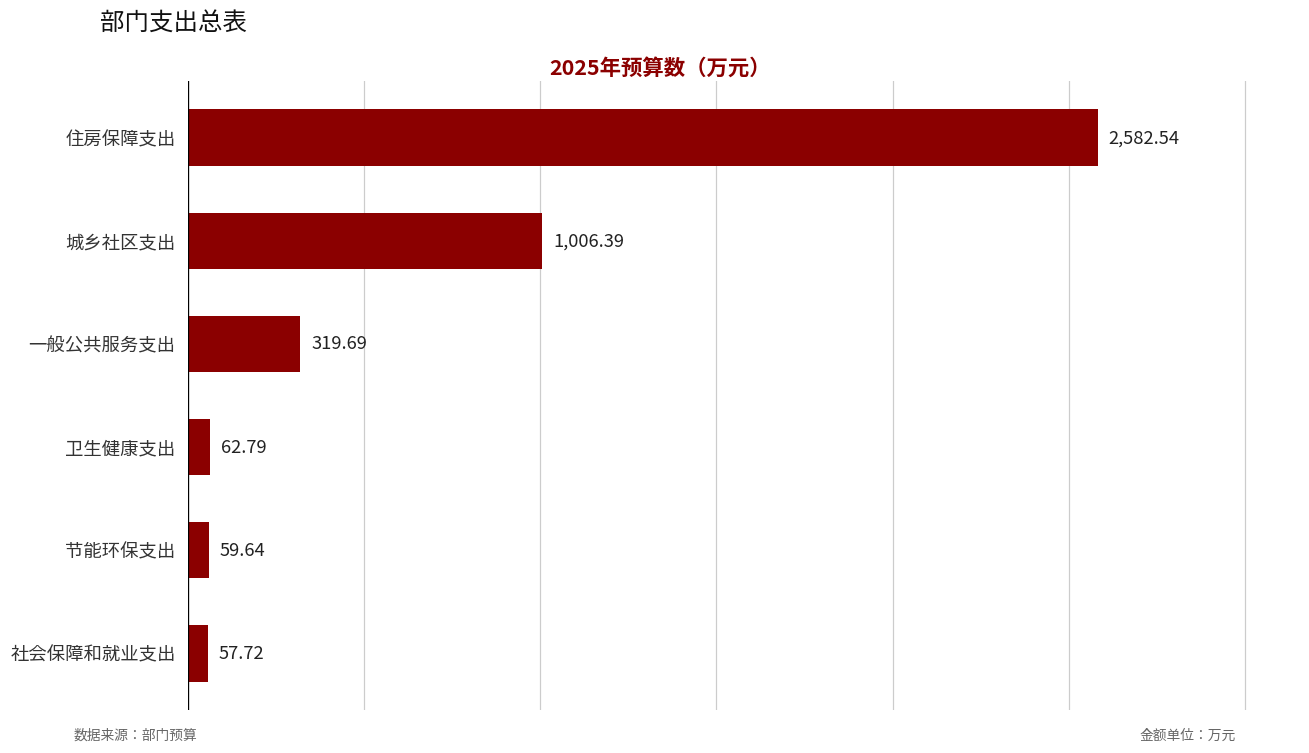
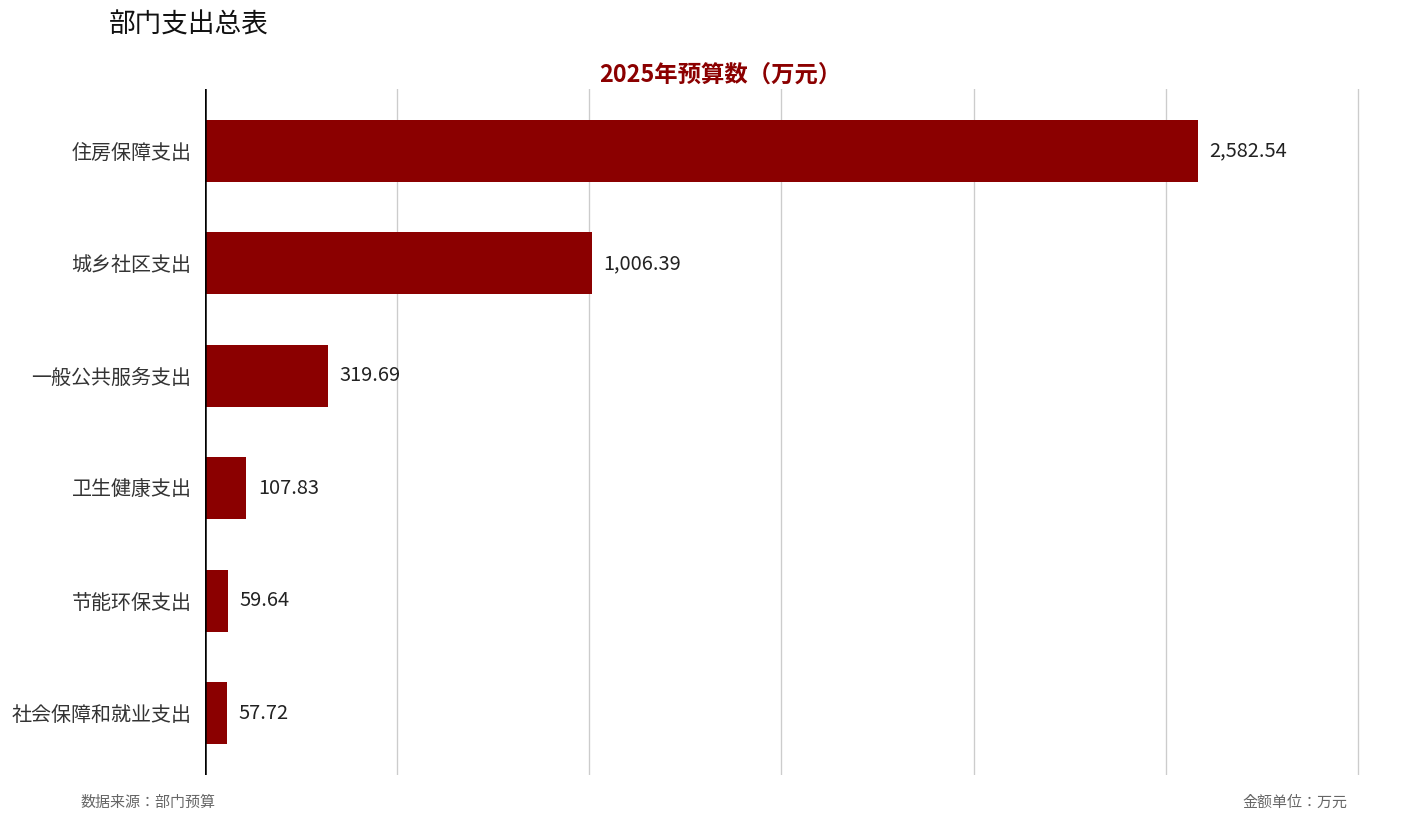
  {
    "住房保障支出": "2,582.54",
    "城乡社区支出": "1,006.39",
    "一般公共服务支出": "319.69",
-   "卫生健康支出": "62.79",
+   "卫生健康支出": "107.83",
    "节能环保支出": "59.64",
    "社会保障和就业支出": "57.72"
  }
